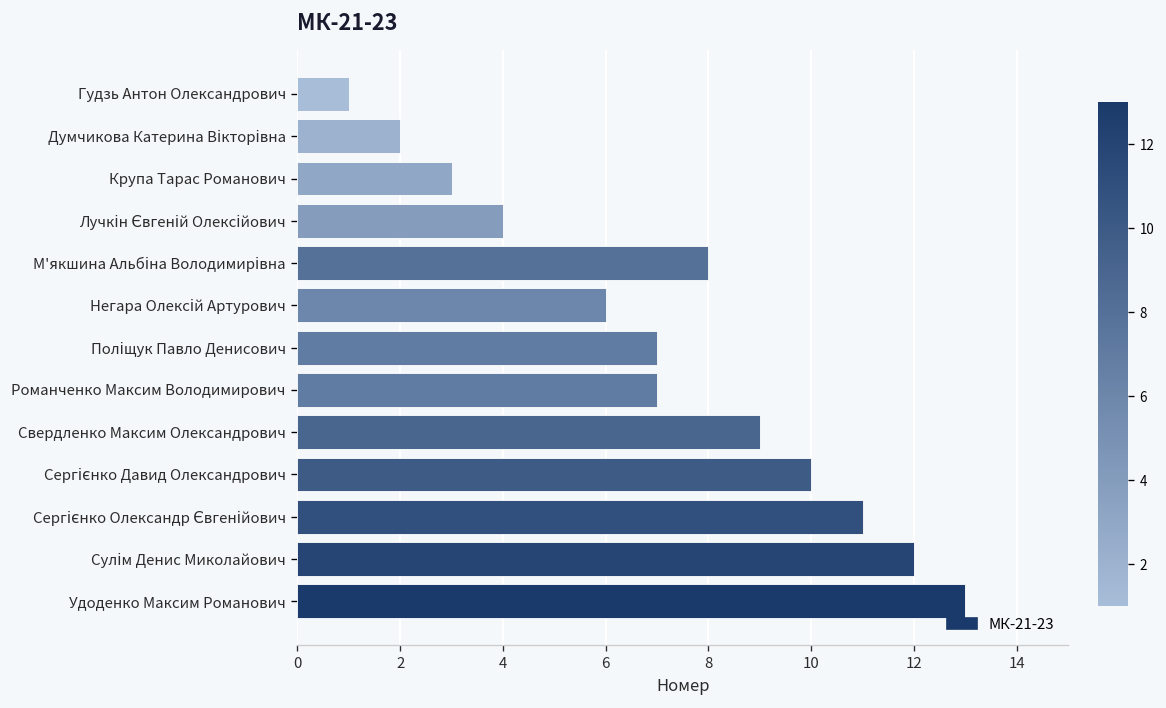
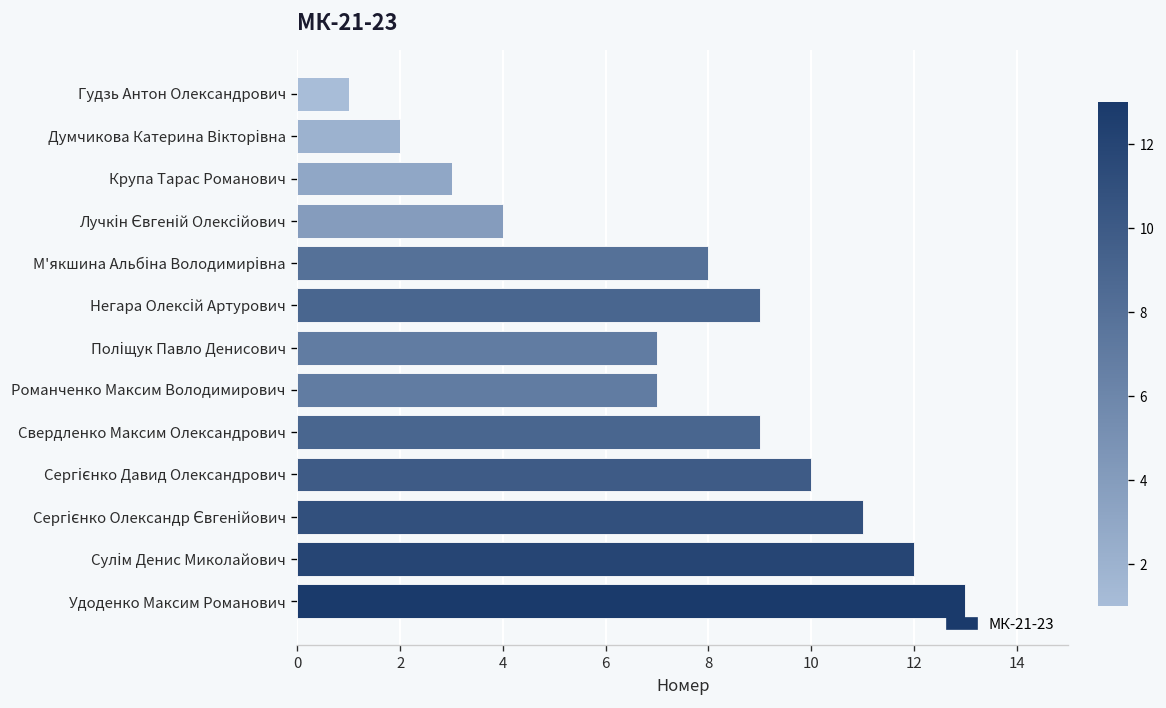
  {
    "Гудзь Антон Олександрович": 1,
    "Думчикова Катерина Вікторівна": 2,
    "Крупа Тарас Романович": 3,
    "Лучкін Євгеній Олексійович": 4,
    "М'якшина Альбіна Володимирівна": 8,
-   "Негара Олексій Артурович": 6,
+   "Негара Олексій Артурович": 9,
    "Поліщук Павло Денисович": 7,
    "Романченко Максим Володимирович": 7,
    "Свердленко Максим Олександрович": 9,
    "Сергієнко Давид Олександрович": 10,
    "Сергієнко Олександр Євгенійович": 11,
    "Сулім Денис Миколайович": 12,
    "Удоденко Максим Романович": 13
  }
